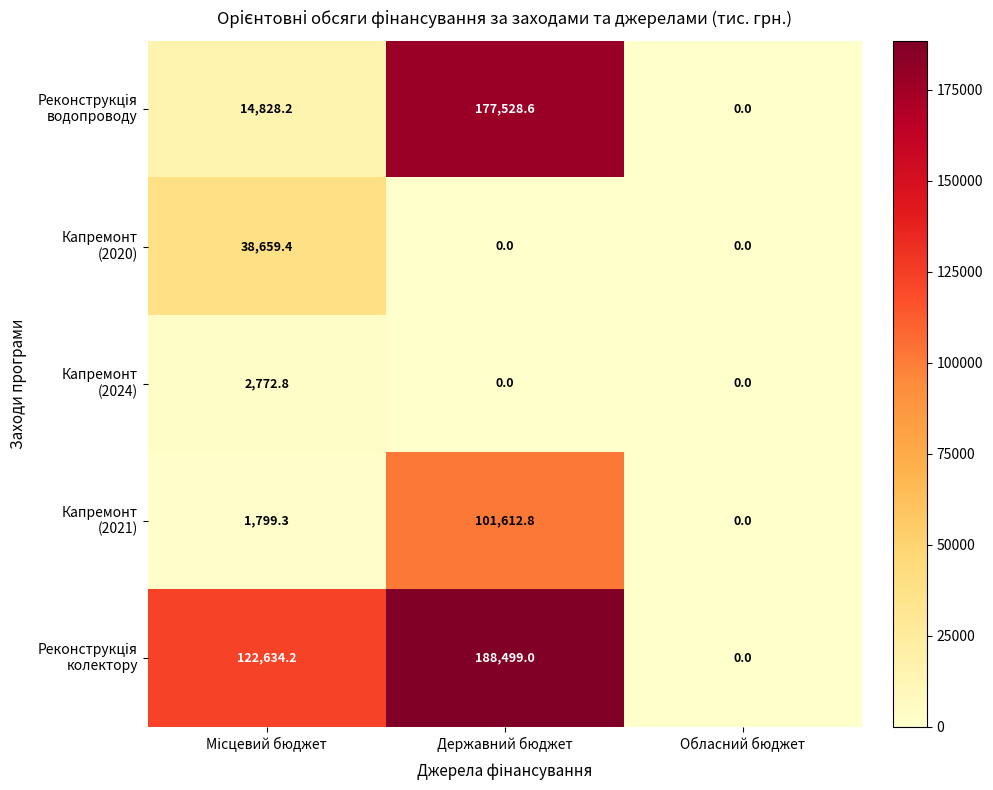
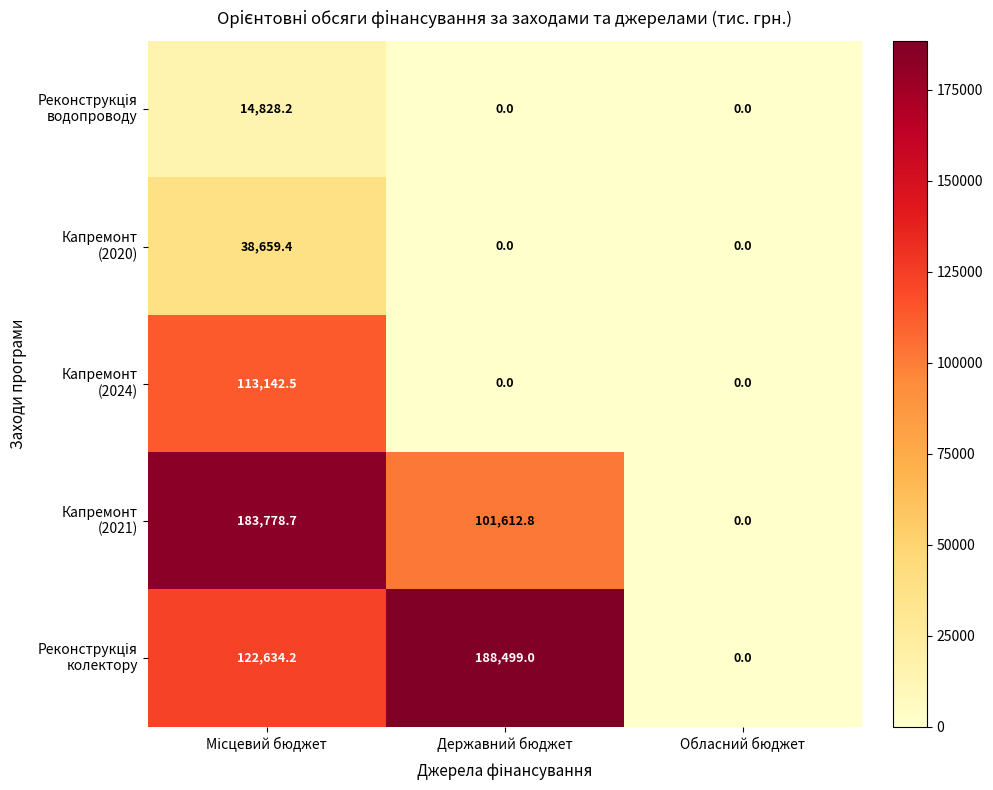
  {
    "Реконструкція водопроводу": {
      "Місцевий бюджет": "14,828.2",
-     "Державний бюджет": "177,528.6",
+     "Державний бюджет": "0.0",
      "Обласний бюджет": "0.0"
    },
    "Капремонт (2020)": {
      "Місцевий бюджет": "38,659.4",
      "Державний бюджет": "0.0",
      "Обласний бюджет": "0.0"
    },
    "Капремонт (2024)": {
-     "Місцевий бюджет": "2,772.8",
+     "Місцевий бюджет": "113,142.5",
      "Державний бюджет": "0.0",
      "Обласний бюджет": "0.0"
    },
    "Капремонт (2021)": {
-     "Місцевий бюджет": "1,799.3",
+     "Місцевий бюджет": "183,778.7",
      "Державний бюджет": "101,612.8",
      "Обласний бюджет": "0.0"
    },
    "Реконструкція колектору": {
      "Місцевий бюджет": "122,634.2",
      "Державний бюджет": "188,499.0",
      "Обласний бюджет": "0.0"
    }
  }
